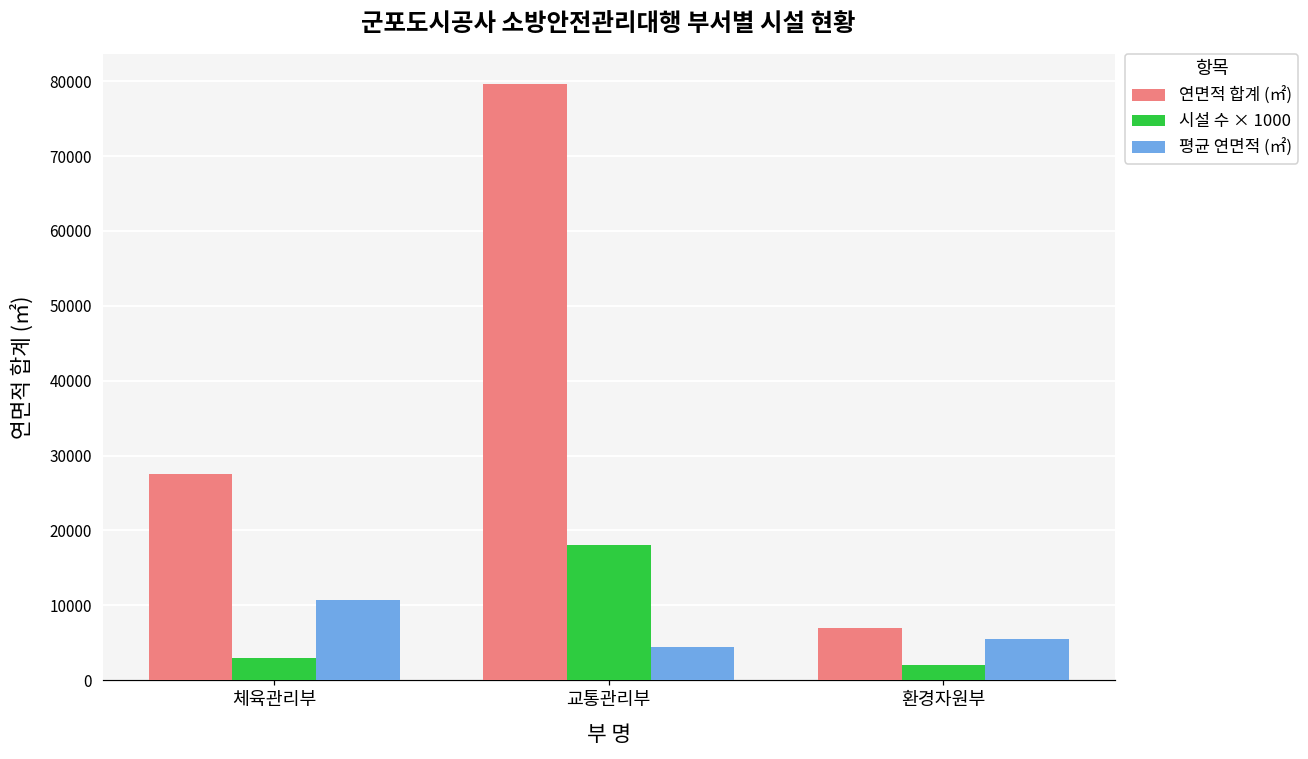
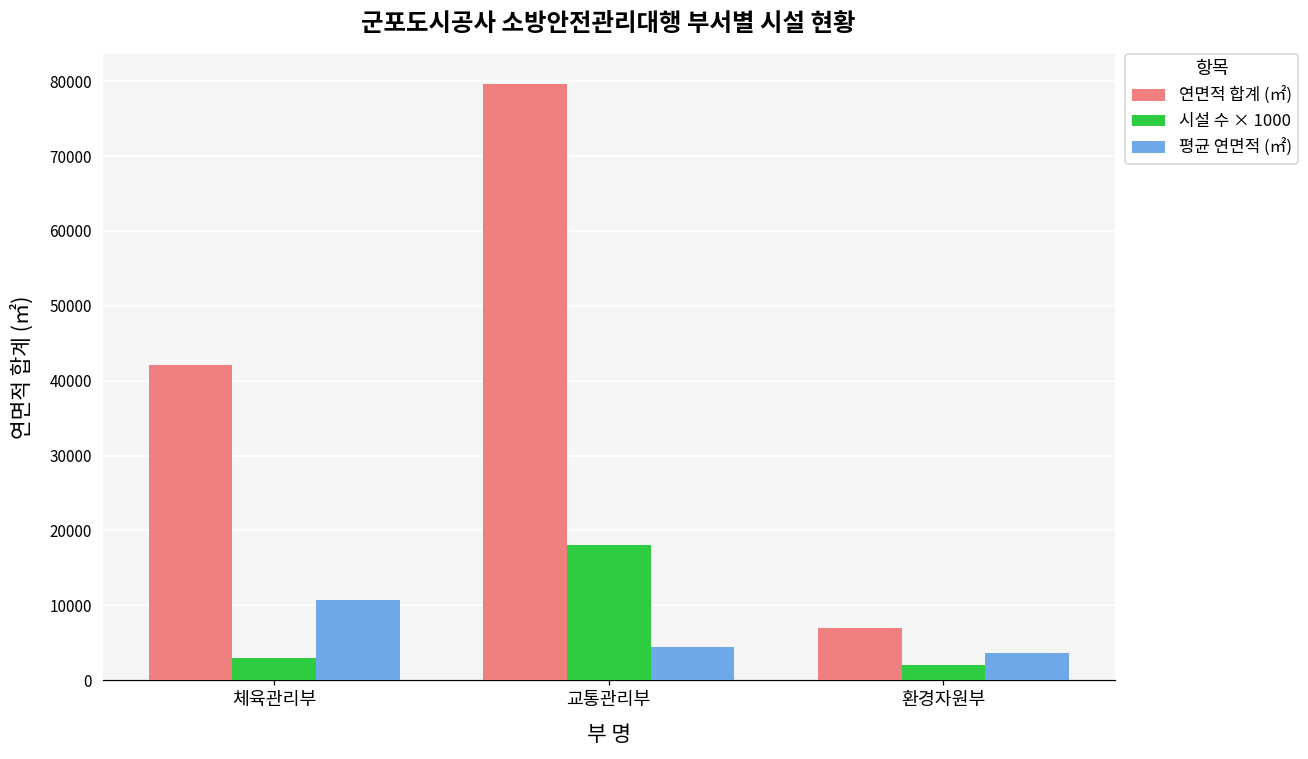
  {
    "연면적 합계 (㎡)": {
-     "체육관리부": 28000,
+     "체육관리부": 42000,
      "교통관리부": 80000,
      "환경자원부": 7000
    },
    "시설 수 × 1000": {
      "체육관리부": 3000,
      "교통관리부": 18000,
      "환경자원부": 2000
    },
    "평균 연면적 (㎡)": {
      "체육관리부": 11000,
      "교통관리부": 4000,
-     "환경자원부": 6000
+     "환경자원부": 4000
    }
  }
